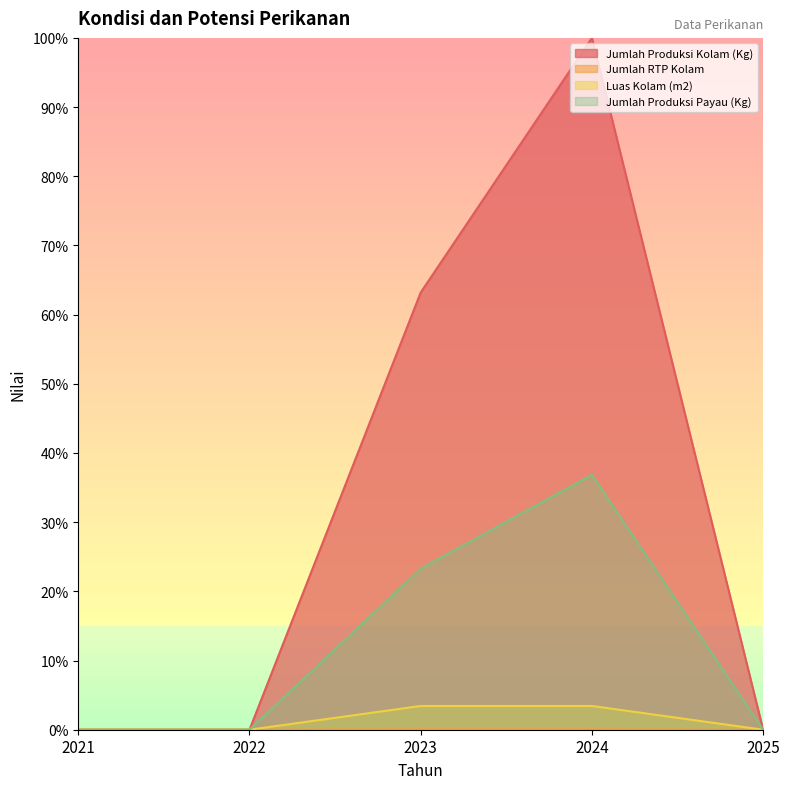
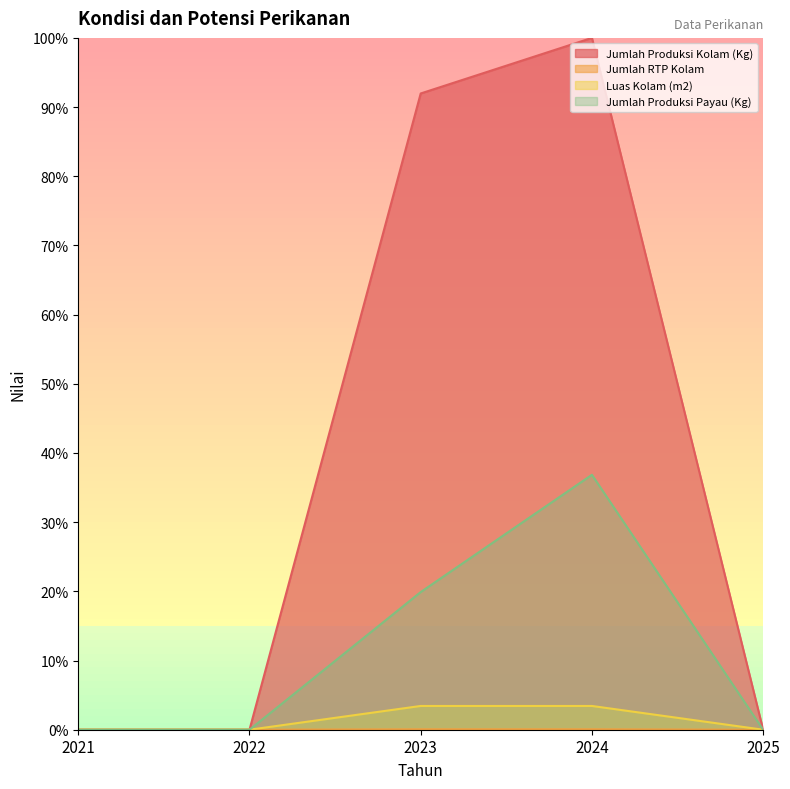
  {
    "Jumlah Produksi Kolam (Kg)": {
-     "2023": "63%",
+     "2023": "92%",
      "2024": "100%"
    },
    "Jumlah Produksi Payau (Kg)": {
-     "2023": "23%",
+     "2023": "20%",
      "2024": "37%"
    }
  }
